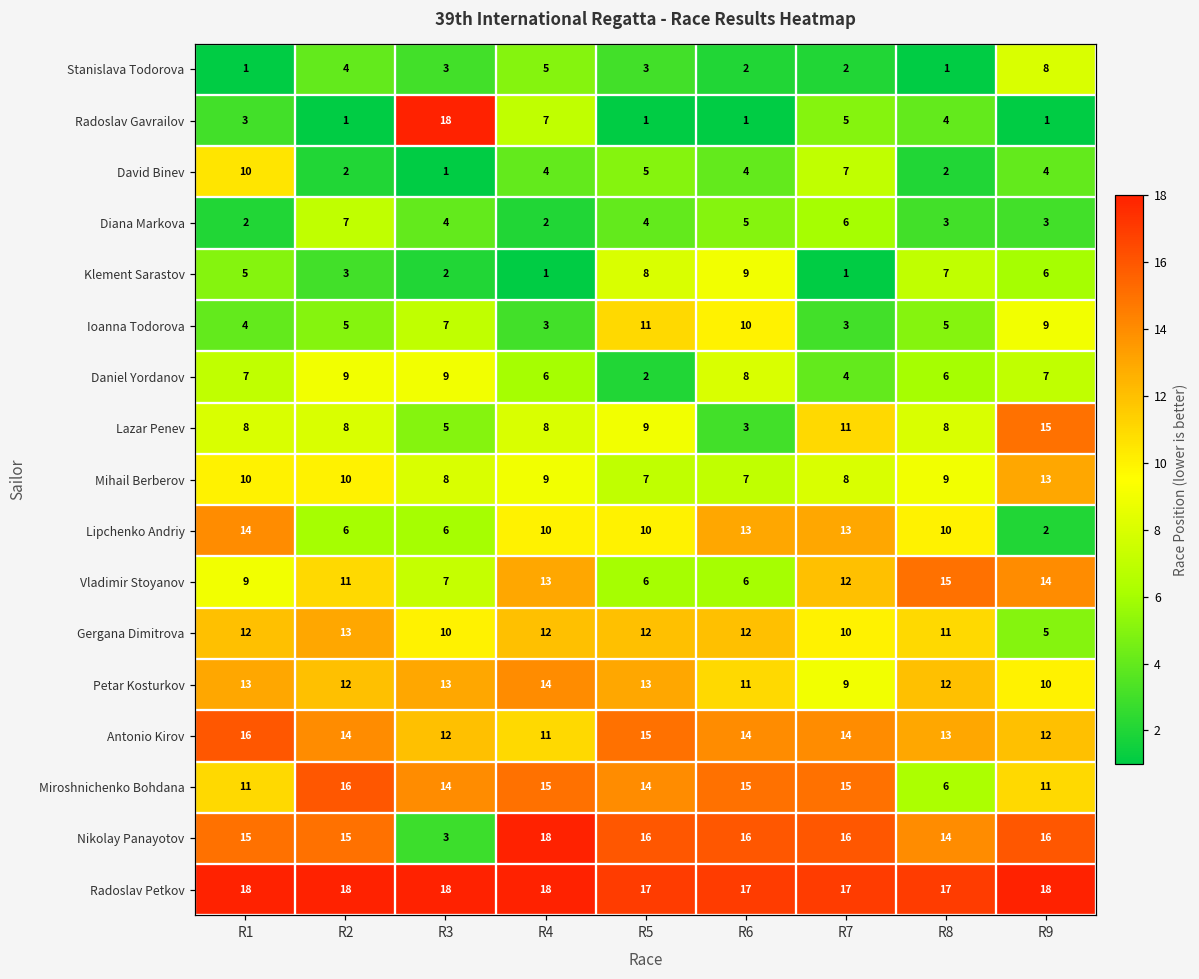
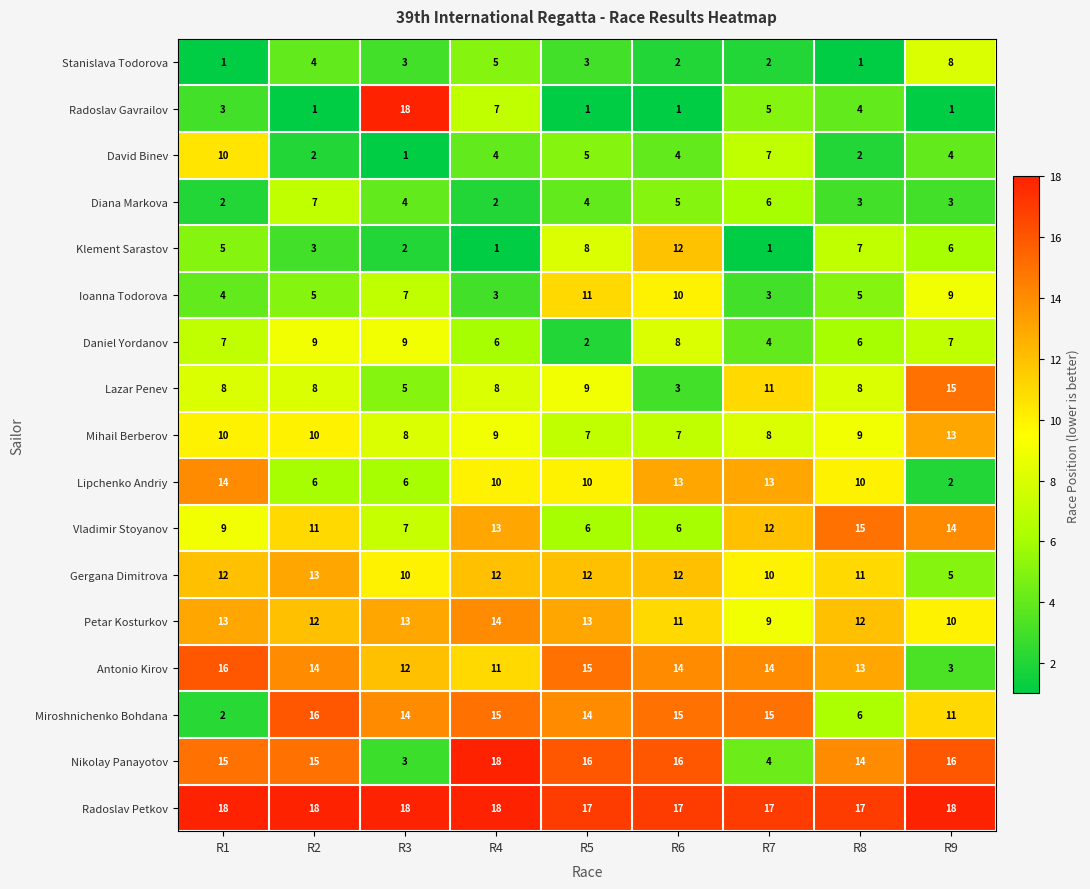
  {
    "Stanislava Todorova": {
      "R1": 1,
      "R2": 4,
      "R3": 3,
      "R4": 5,
      "R5": 3,
      "R6": 2,
      "R7": 2,
      "R8": 1,
      "R9": 8
    },
    "Radoslav Gavrailov": {
      "R1": 3,
      "R2": 1,
      "R3": 18,
      "R4": 7,
      "R5": 1,
      "R6": 1,
      "R7": 5,
      "R8": 4,
      "R9": 1
    },
    "David Binev": {
      "R1": 10,
      "R2": 2,
      "R3": 1,
      "R4": 4,
      "R5": 5,
      "R6": 4,
      "R7": 7,
      "R8": 2,
      "R9": 4
    },
    "Diana Markova": {
      "R1": 2,
      "R2": 7,
      "R3": 4,
      "R4": 2,
      "R5": 4,
      "R6": 5,
      "R7": 6,
      "R8": 3,
      "R9": 3
    },
    "Klement Sarastov": {
      "R1": 5,
      "R2": 3,
      "R3": 2,
      "R4": 1,
      "R5": 8,
-     "R6": 9,
+     "R6": 12,
      "R7": 1,
      "R8": 7,
      "R9": 6
    },
    "Ioanna Todorova": {
      "R1": 4,
      "R2": 5,
      "R3": 7,
      "R4": 3,
      "R5": 11,
      "R6": 10,
      "R7": 3,
      "R8": 5,
      "R9": 9
    },
    "Daniel Yordanov": {
      "R1": 7,
      "R2": 9,
      "R3": 9,
      "R4": 6,
      "R5": 2,
      "R6": 8,
      "R7": 4,
      "R8": 6,
      "R9": 7
    },
    "Lazar Penev": {
      "R1": 8,
      "R2": 8,
      "R3": 5,
      "R4": 8,
      "R5": 9,
      "R6": 3,
      "R7": 11,
      "R8": 8,
      "R9": 15
    },
    "Mihail Berberov": {
      "R1": 10,
      "R2": 10,
      "R3": 8,
      "R4": 9,
      "R5": 7,
      "R6": 7,
      "R7": 8,
      "R8": 9,
      "R9": 13
    },
    "Lipchenko Andriy": {
      "R1": 14,
      "R2": 6,
      "R3": 6,
      "R4": 10,
      "R5": 10,
      "R6": 13,
      "R7": 13,
      "R8": 10,
      "R9": 2
    },
    "Vladimir Stoyanov": {
      "R1": 9,
      "R2": 11,
      "R3": 7,
      "R4": 13,
      "R5": 6,
      "R6": 6,
      "R7": 12,
      "R8": 15,
      "R9": 14
    },
    "Gergana Dimitrova": {
      "R1": 12,
      "R2": 13,
      "R3": 10,
      "R4": 12,
      "R5": 12,
      "R6": 12,
      "R7": 10,
      "R8": 11,
      "R9": 5
    },
    "Petar Kosturkov": {
      "R1": 13,
      "R2": 12,
      "R3": 13,
      "R4": 14,
      "R5": 13,
      "R6": 11,
      "R7": 9,
      "R8": 12,
      "R9": 10
    },
    "Antonio Kirov": {
      "R1": 16,
      "R2": 14,
      "R3": 12,
      "R4": 11,
      "R5": 15,
      "R6": 14,
      "R7": 14,
      "R8": 13,
-     "R9": 12
+     "R9": 3
    },
    "Miroshnichenko Bohdana": {
-     "R1": 11,
+     "R1": 2,
      "R2": 16,
      "R3": 14,
      "R4": 15,
      "R5": 14,
      "R6": 15,
      "R7": 15,
      "R8": 6,
      "R9": 11
    },
    "Nikolay Panayotov": {
      "R1": 15,
      "R2": 15,
      "R3": 3,
      "R4": 18,
      "R5": 16,
      "R6": 16,
-     "R7": 16,
+     "R7": 4,
      "R8": 14,
      "R9": 16
    },
    "Radoslav Petkov": {
      "R1": 18,
      "R2": 18,
      "R3": 18,
      "R4": 18,
      "R5": 17,
      "R6": 17,
      "R7": 17,
      "R8": 17,
      "R9": 18
    }
  }
